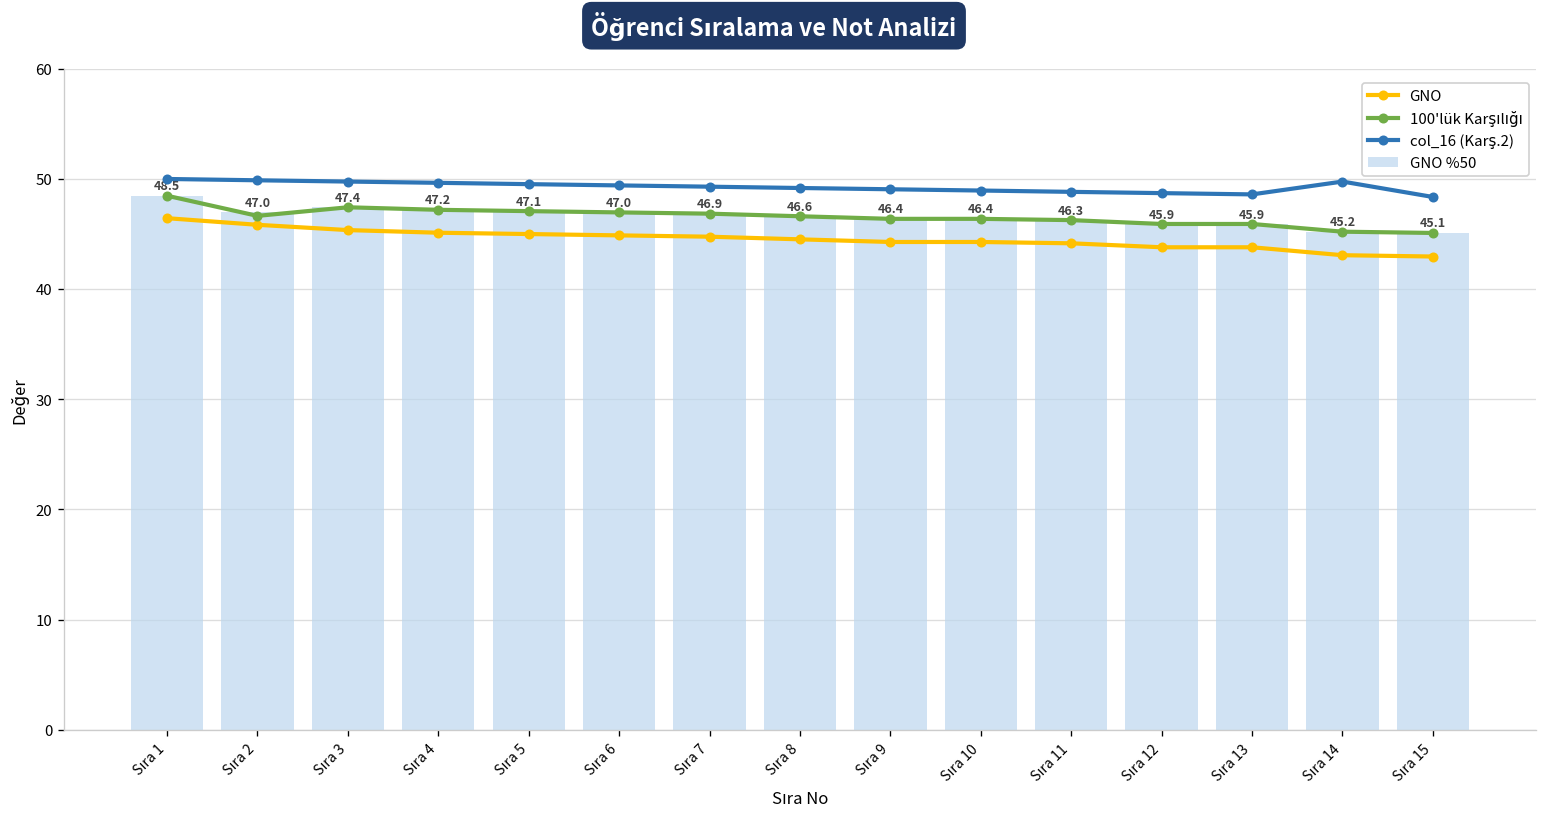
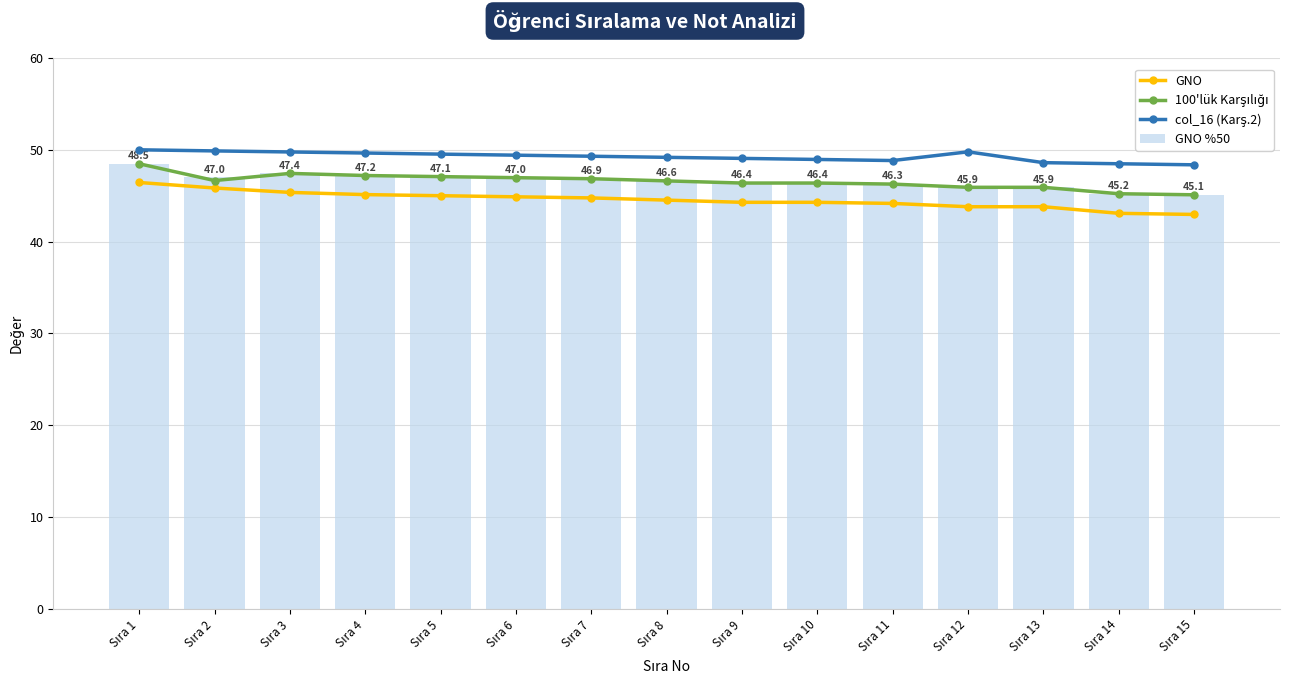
  {
    "GNO": {
      "Sıra 1": 46,
      "Sıra 2": 46,
      "Sıra 3": 45,
      "Sıra 4": 45,
      "Sıra 5": 45,
      "Sıra 6": 45,
      "Sıra 7": 45,
      "Sıra 8": 45,
      "Sıra 9": 44,
      "Sıra 10": 44,
      "Sıra 11": 44,
      "Sıra 12": 44,
      "Sıra 13": 44,
      "Sıra 14": 43,
      "Sıra 15": 43
    },
    "GNO %50": {
      "Sıra 2": 47.0,
      "Sıra 3": 47.4,
      "Sıra 4": 47.2,
      "Sıra 5": 47.1,
      "Sıra 6": 47.0,
      "Sıra 7": 46.9,
      "Sıra 8": 46.6,
      "Sıra 9": 46.4,
      "Sıra 10": 46.4,
      "Sıra 11": 46.3,
      "Sıra 12": 45.9,
      "Sıra 13": 45.9,
      "Sıra 14": 45.2,
      "Sıra 15": 45.1
    },
    "100'lük Karşılığı": {
      "Sıra 3": 47.4,
      "Sıra 4": 47.2,
      "Sıra 5": 47.1,
      "Sıra 6": 47.0,
      "Sıra 7": 46.9,
      "Sıra 8": 46.6,
      "Sıra 9": 46.4,
      "Sıra 10": 46.4,
      "Sıra 11": 46.3,
      "Sıra 12": 45.9,
      "Sıra 13": 45.9,
      "Sıra 14": 45.2,
      "Sıra 15": 45.1
    },
    "col_16 (Karş.2)": {
      "Sıra 2": 50,
      "Sıra 3": 50,
      "Sıra 4": 50,
      "Sıra 5": 50,
      "Sıra 6": 49,
      "Sıra 7": 49,
      "Sıra 8": 49,
      "Sıra 9": 49,
      "Sıra 10": 49,
      "Sıra 11": 49,
-     "Sıra 12": 49,
+     "Sıra 12": 50,
      "Sıra 13": 49,
-     "Sıra 14": 50,
+     "Sıra 14": 48,
      "Sıra 15": 48
    }
  }
